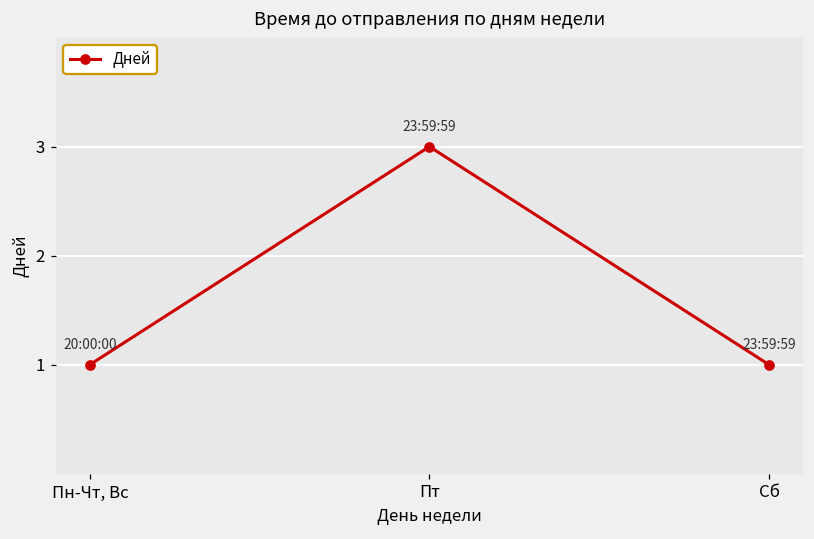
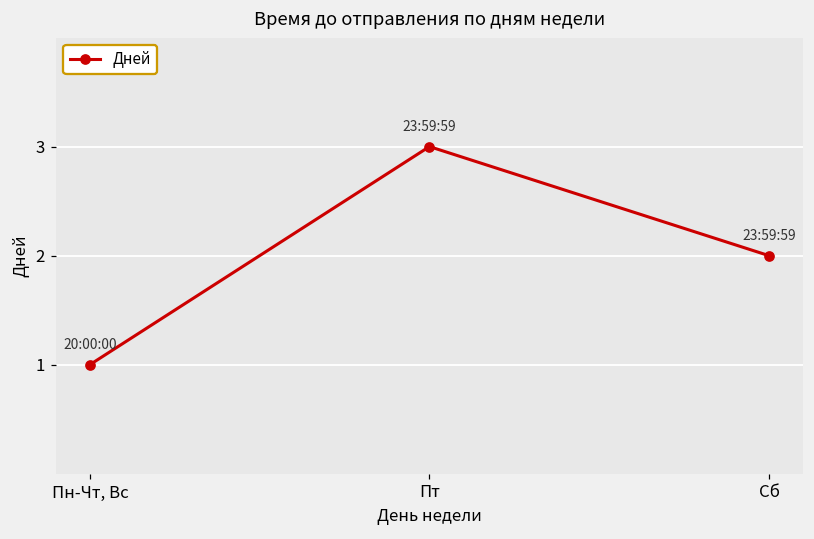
  {
-   "Сб": 1
+   "Сб": 2
  }
